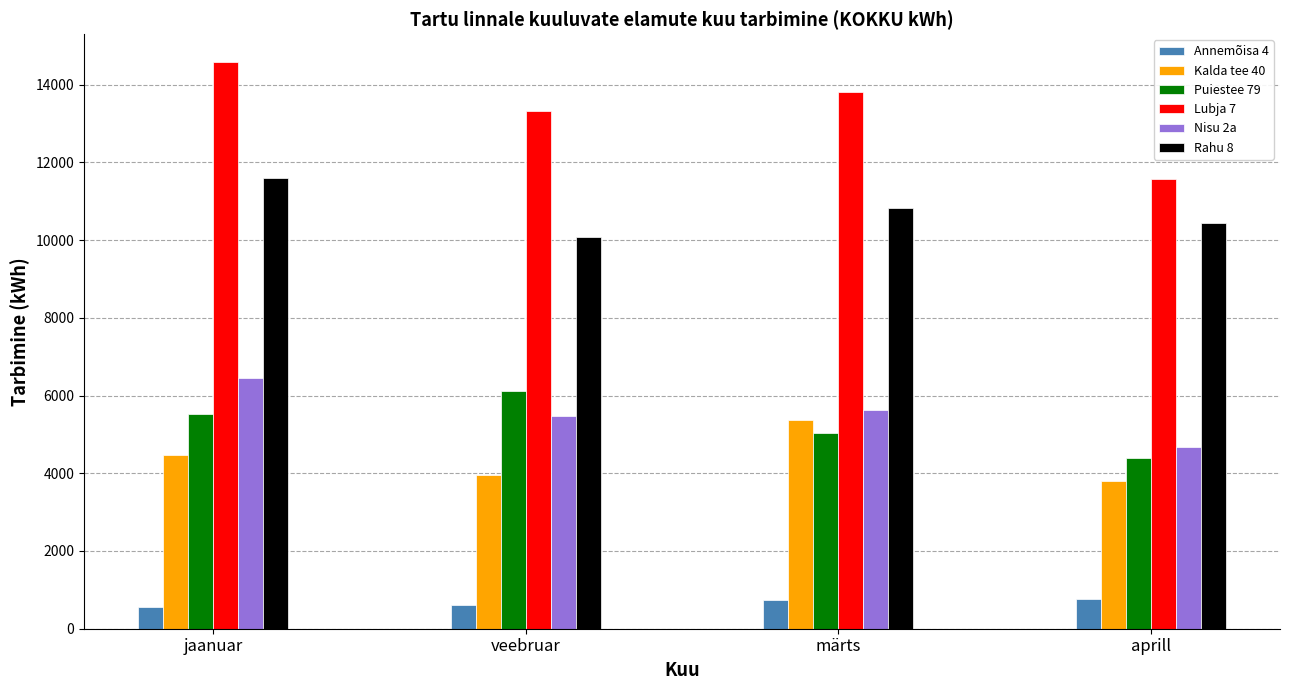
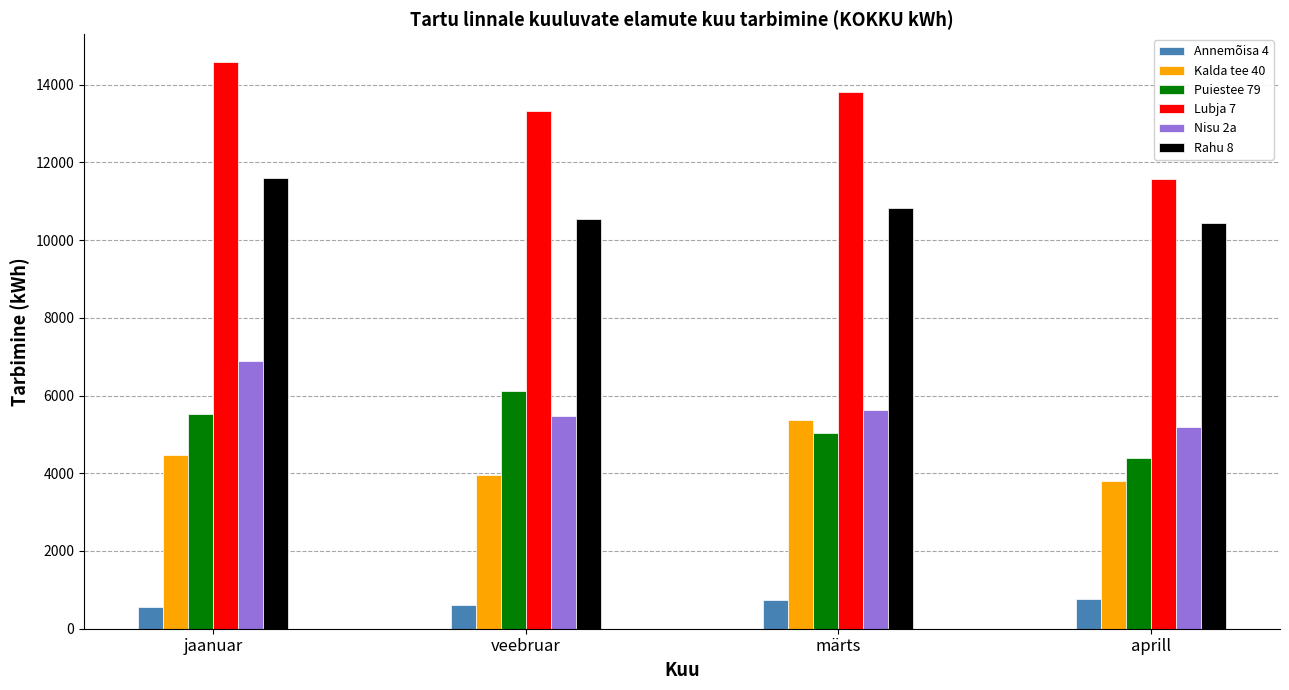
  {
    "Annemõisa 4": {
      "jaanuar": 600,
      "veebruar": 600,
      "märts": 700,
      "aprill": 800
    },
    "Kalda tee 40": {
      "jaanuar": 4500,
      "veebruar": 4000,
      "märts": 5400,
      "aprill": 3800
    },
    "Puiestee 79": {
      "jaanuar": 5500,
      "veebruar": 6100,
      "märts": 5000,
      "aprill": 4400
    },
    "Lubja 7": {
      "jaanuar": 14600,
      "veebruar": 13300,
      "märts": 13800,
      "aprill": 11600
    },
    "Nisu 2a": {
-     "jaanuar": 6500,
+     "jaanuar": 6900,
      "veebruar": 5500,
      "märts": 5600,
-     "aprill": 4700
+     "aprill": 5200
    },
    "Rahu 8": {
      "jaanuar": 11600,
-     "veebruar": 10100,
+     "veebruar": 10600,
      "märts": 10800,
      "aprill": 10400
    }
  }
